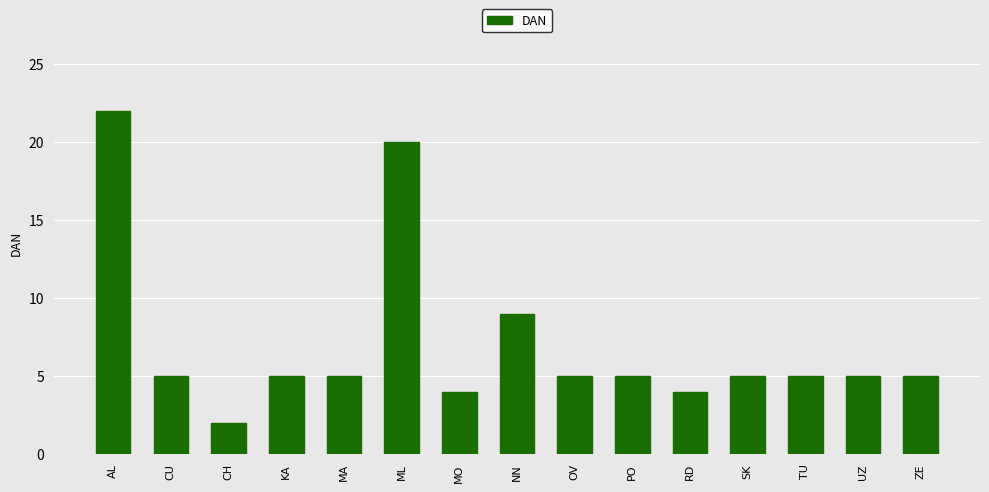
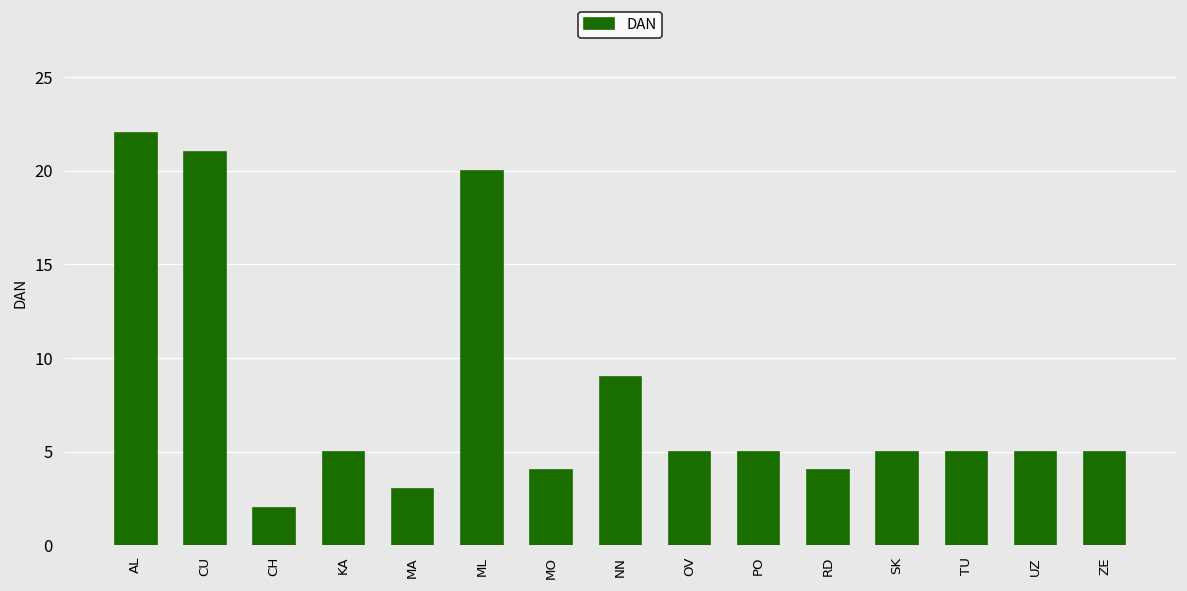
  {
    "AL": 22,
-   "CU": 5,
+   "CU": 21,
    "CH": 2,
    "KA": 5,
-   "MA": 5,
+   "MA": 3,
    "ML": 20,
    "MO": 4,
    "NN": 9,
    "OV": 5,
    "PO": 5,
    "RD": 4,
    "SK": 5,
    "TU": 5,
    "UZ": 5,
    "ZE": 5
  }
